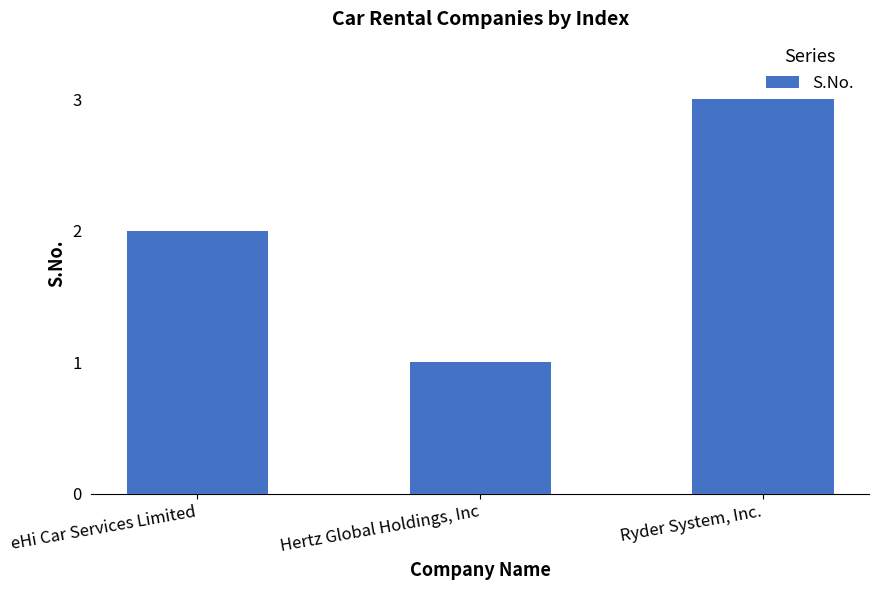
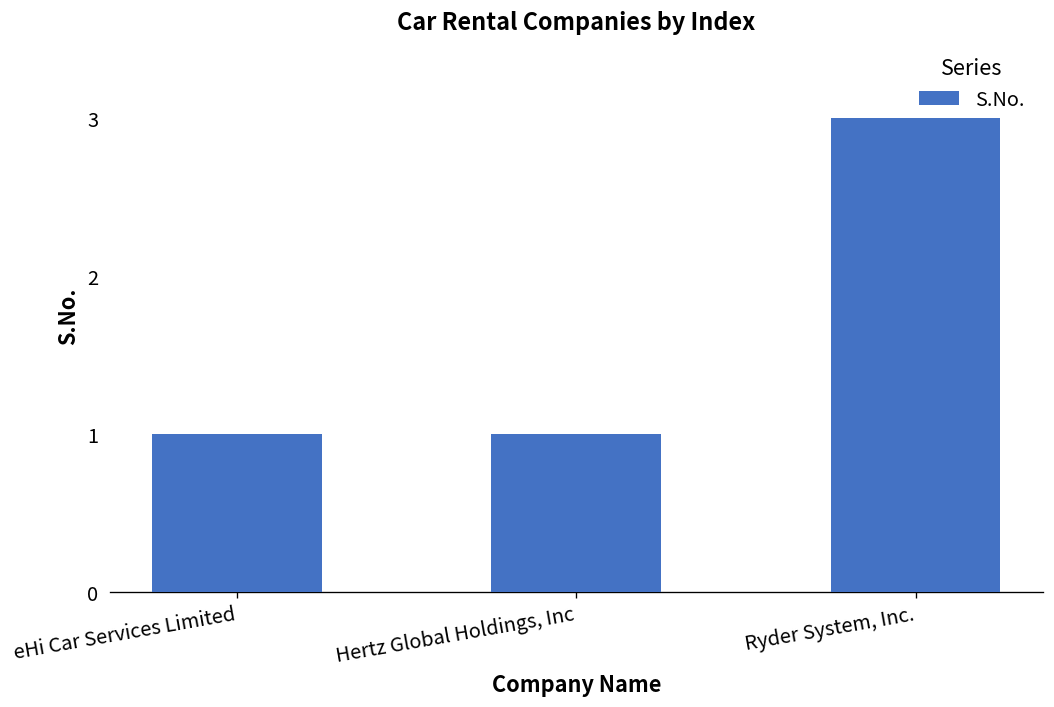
  {
-   "eHi Car Services Limited": 2,
+   "eHi Car Services Limited": 1,
    "Hertz Global Holdings, Inc": 1,
    "Ryder System, Inc.": 3
  }
